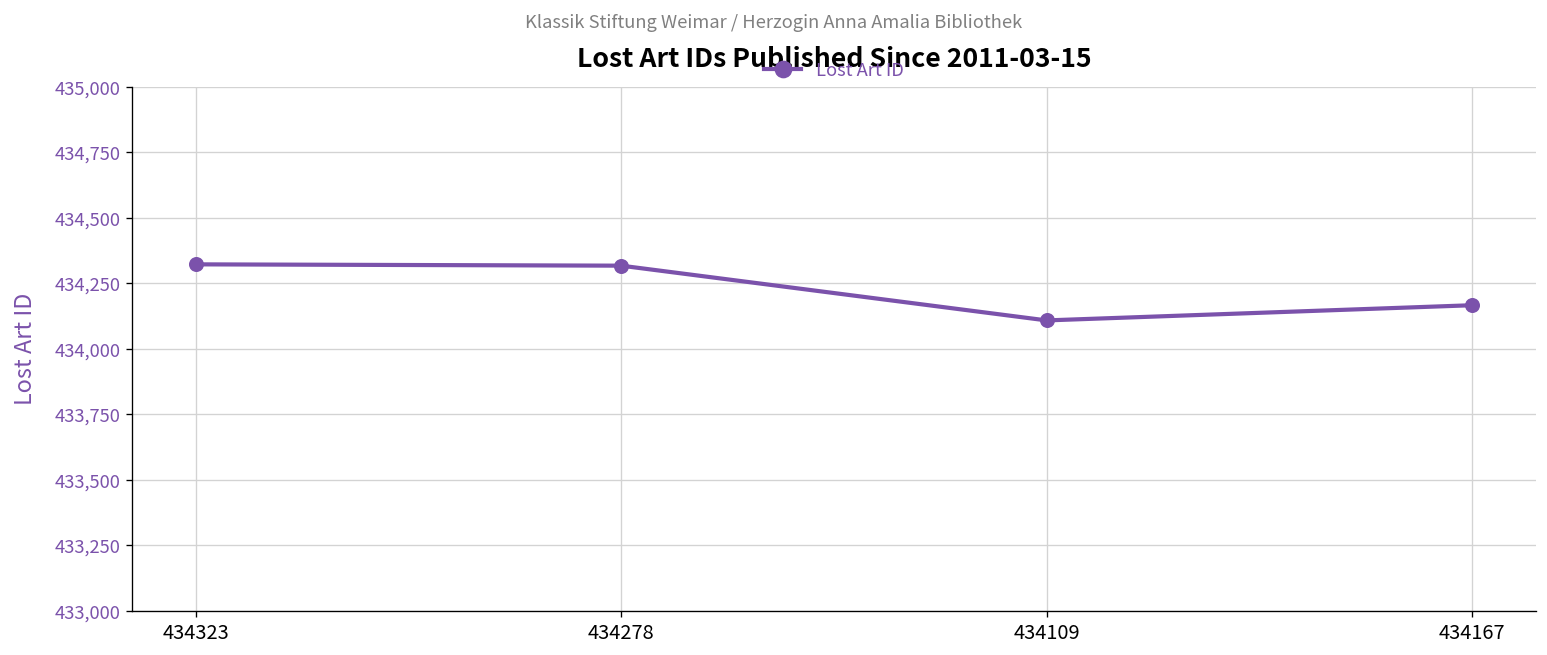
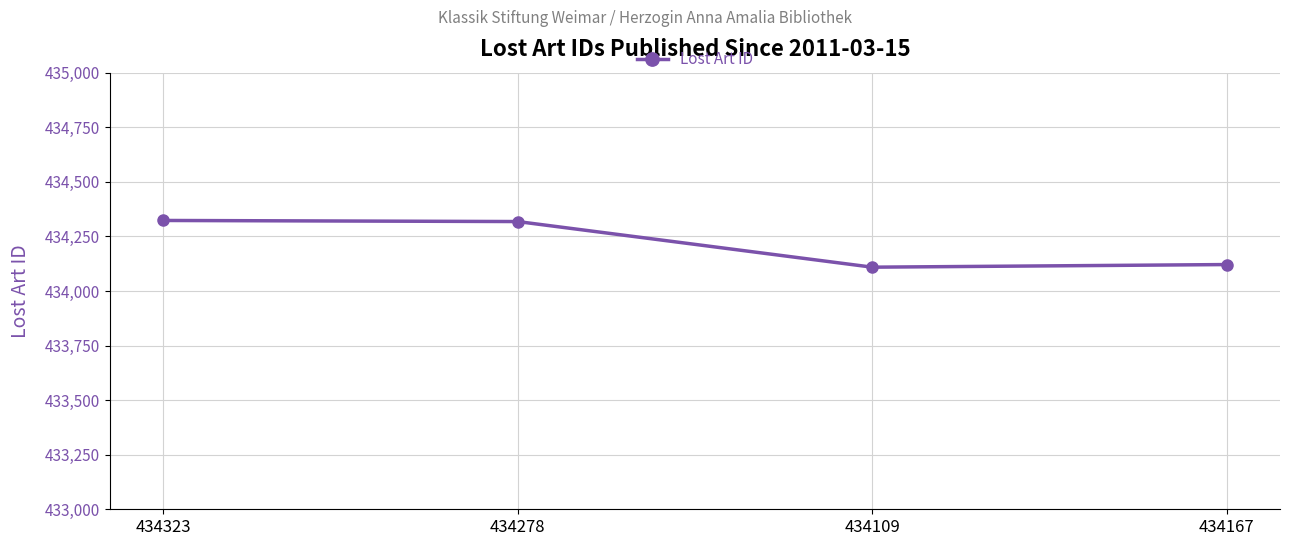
  {
    "434323": "434,320",
    "434278": "434,320",
    "434109": "434,110",
-   "434167": "434,170"
+   "434167": "434,120"
  }
